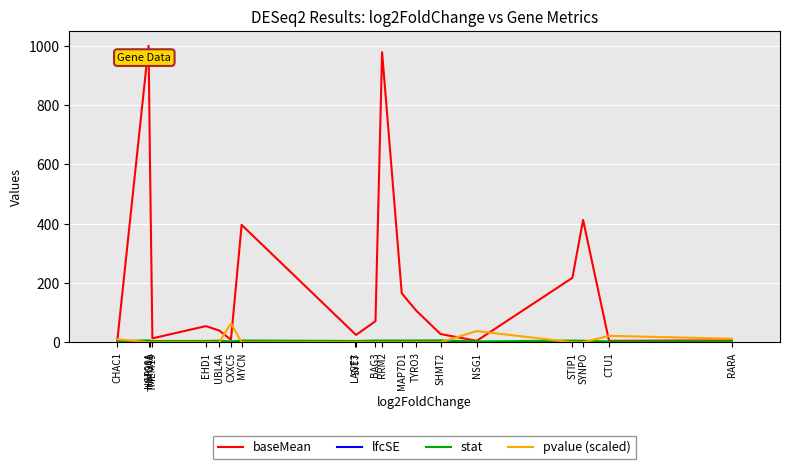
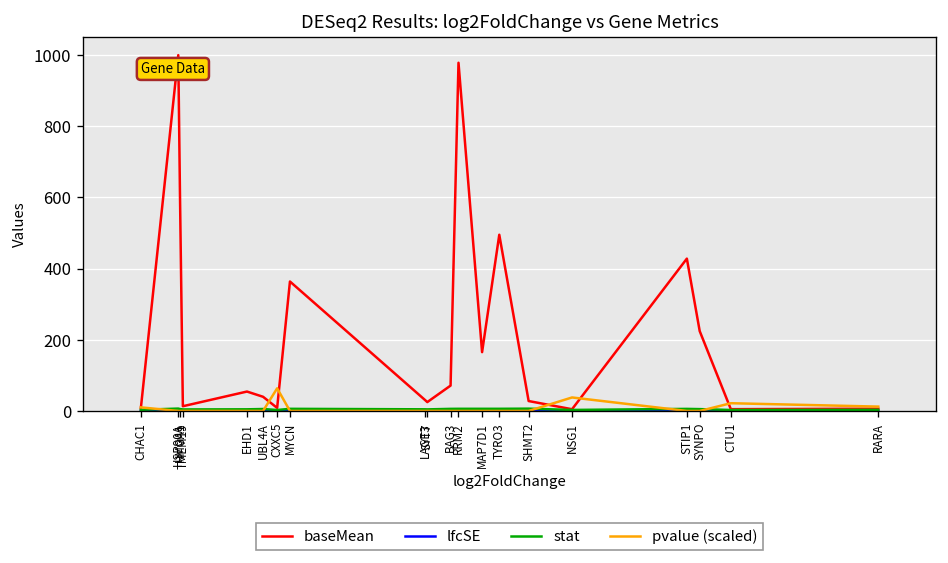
  {
    "baseMean": {
      "HSP90A": 1000,
      "HMGA1": 620,
      "TMEM19": 10,
      "EHD1": 50,
      "UBL4A": 40,
-     "MYCN": 400,
+     "MYCN": 360,
      "LAGE3": 30,
      "SYT7": 20,
      "BAG3": 70,
      "RRM2": 980,
      "MAP7D1": 170,
-     "TYRO3": 110,
+     "TYRO3": 500,
      "SHMT2": 30,
-     "STIP1": 220,
-     "SYNPO": 410
+     "STIP1": 430,
+     "SYNPO": 220
    },
    "pvalue (scaled)": {
      "CXXC5": 60,
      "NSG1": 40,
      "CTU1": 20
    }
  }
